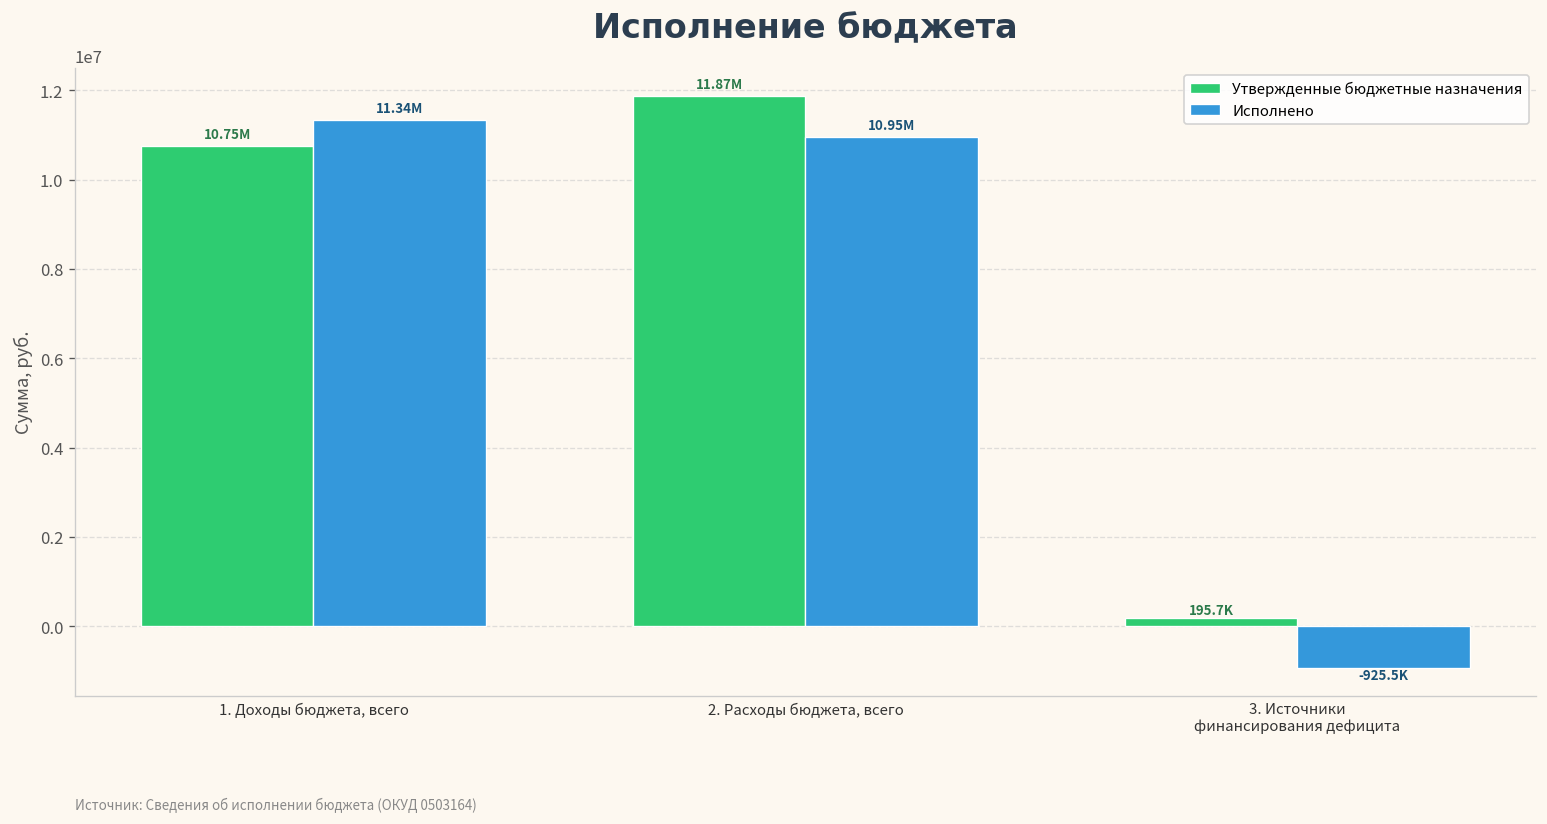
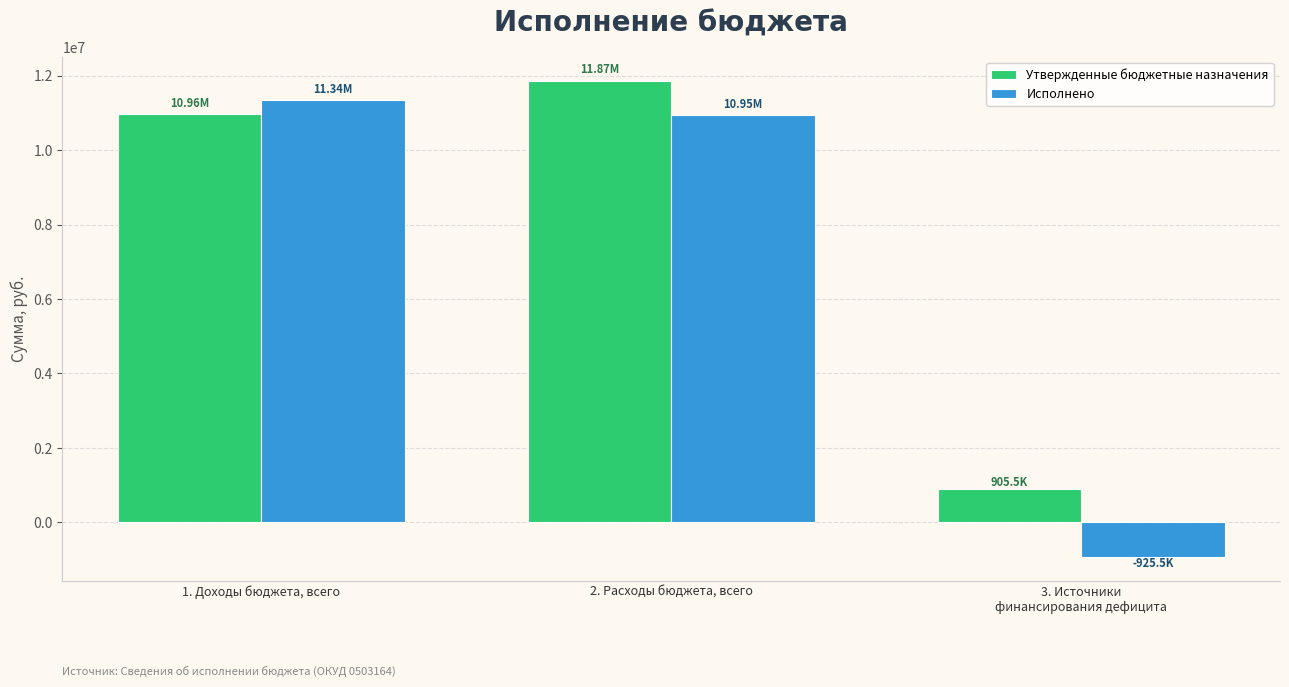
  {
    "Утвержденные бюджетные назначения": {
-     "1. Доходы бюджета, всего": "10.75M",
+     "1. Доходы бюджета, всего": "10.96M",
      "2. Расходы бюджета, всего": "11.87M",
-     "3. Источники финансирования дефицита": "195.7K"
+     "3. Источники финансирования дефицита": "905.5K"
    },
    "Исполнено": {
      "1. Доходы бюджета, всего": "11.34M",
      "2. Расходы бюджета, всего": "10.95M",
      "3. Источники финансирования дефицита": "-925.5K"
    }
  }
